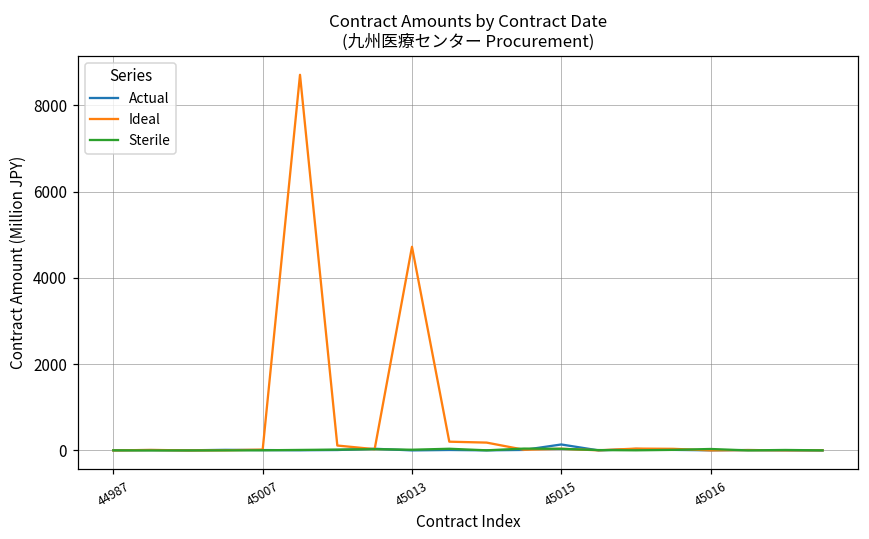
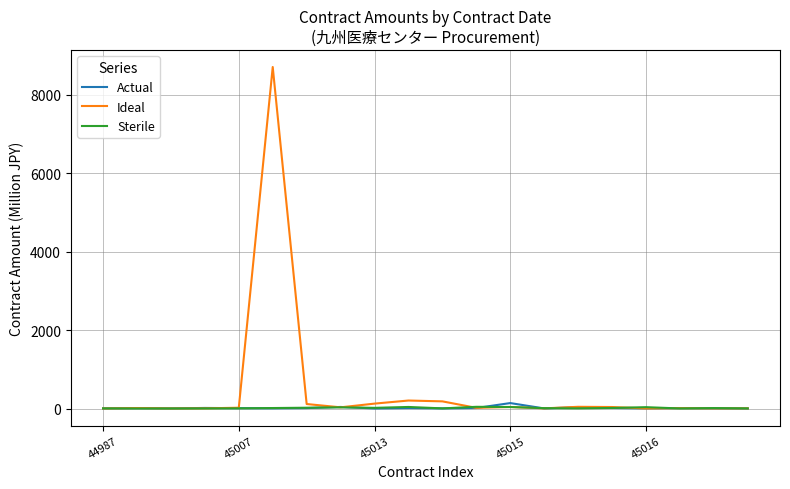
  {
    "Actual": {
      "45015": 100
    },
    "Ideal": {
-     "45013": 4700
+     "45013": 100
    }
  }
